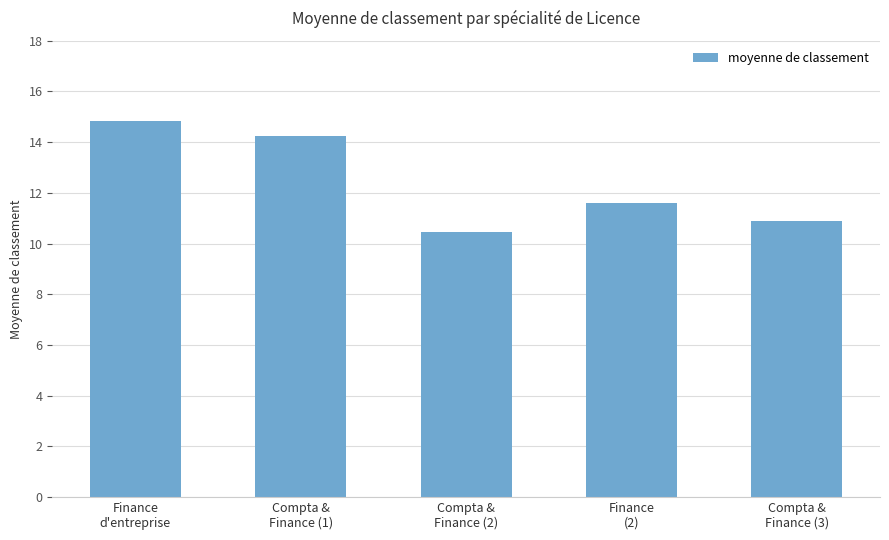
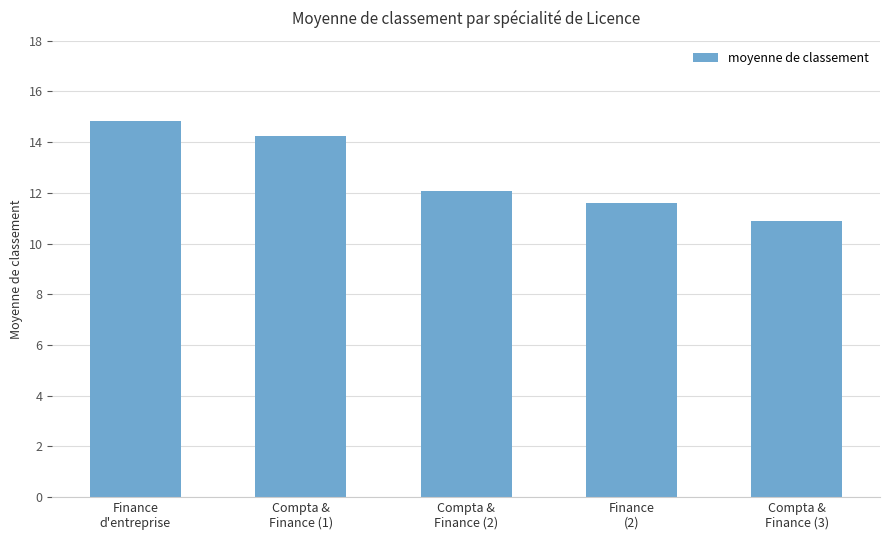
  {
    "Finance d'entreprise": 14.8,
    "Compta & Finance (1)": 14.2,
-   "Compta & Finance (2)": 10.5,
+   "Compta & Finance (2)": 12.1,
    "Finance (2)": 11.6,
    "Compta & Finance (3)": 10.9
  }
